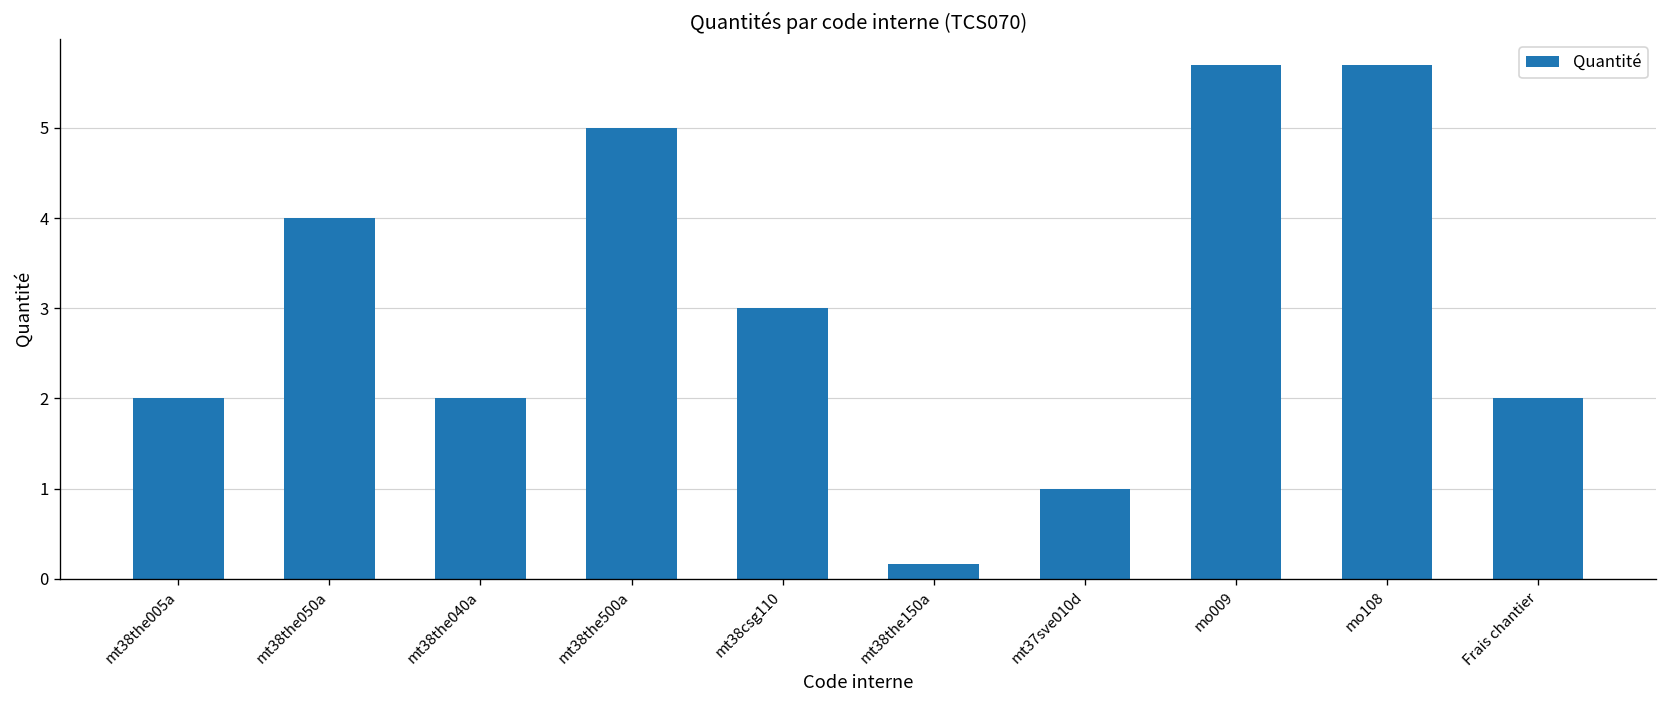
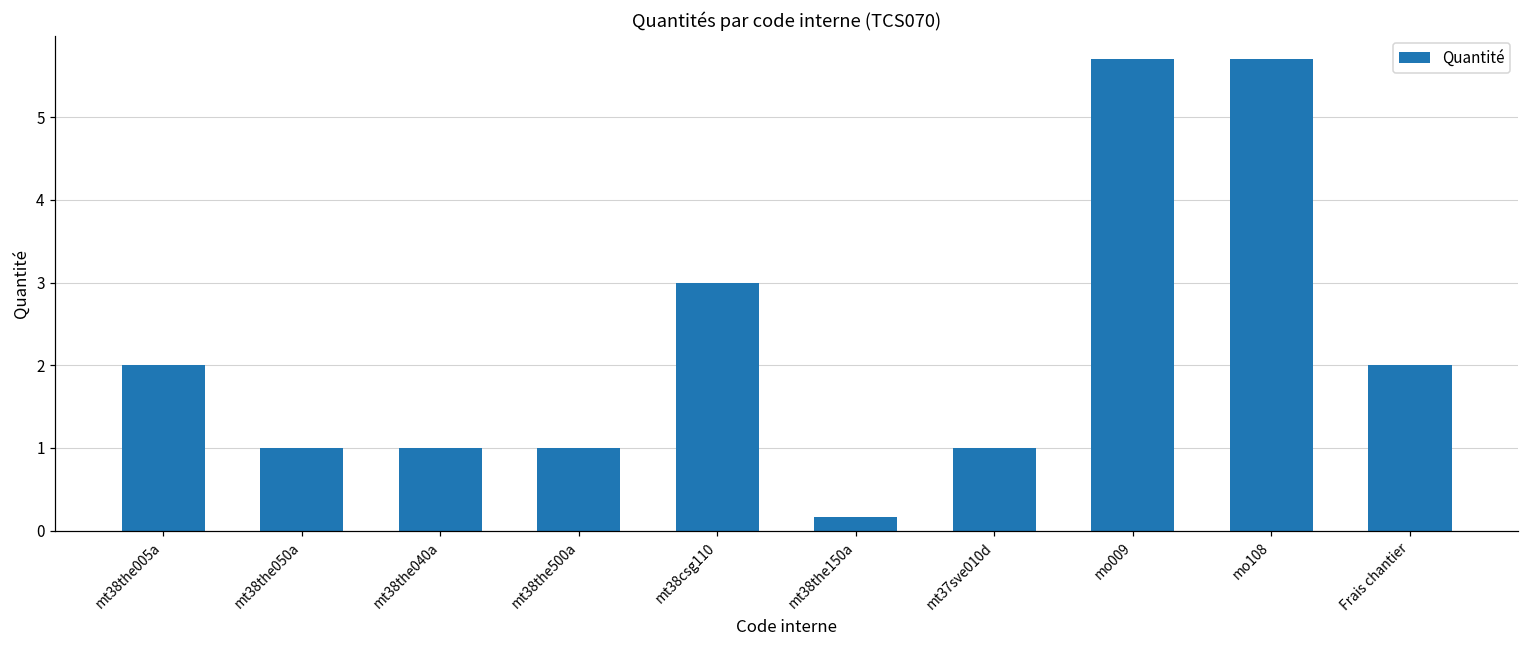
  {
    "mt38the005a": 2,
-   "mt38the050a": 4,
-   "mt38the040a": 2,
-   "mt38the500a": 5,
+   "mt38the050a": 1,
+   "mt38the040a": 1,
+   "mt38the500a": 1,
    "mt38csg110": 3,
    "mt38the150a": 0.2,
    "mt37sve010d": 1,
    "mo009": 5.7,
    "mo108": 5.7,
    "Frais chantier": 2
  }
